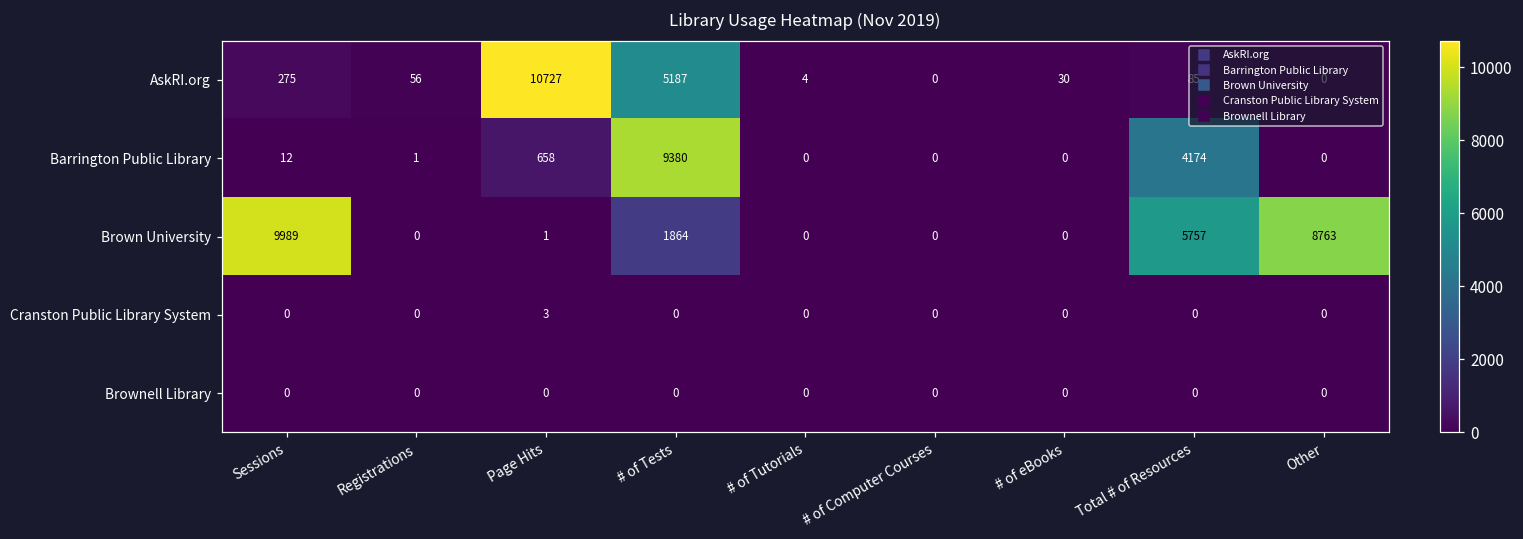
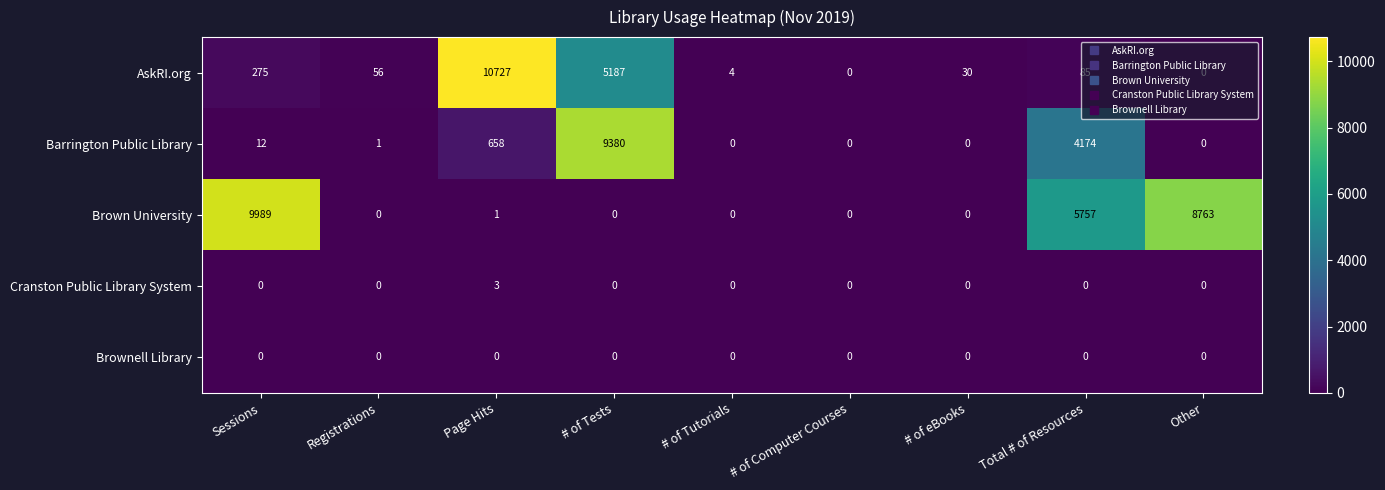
  {
    "AskRI.org": {
      "Sessions": 275,
      "Registrations": 56,
      "Page Hits": 10727,
      "# of Tests": 5187,
      "# of Tutorials": 4,
      "# of Computer Courses": 0,
      "# of eBooks": 30
    },
    "Barrington Public Library": {
      "Sessions": 12,
      "Registrations": 1,
      "Page Hits": 658,
      "# of Tests": 9380,
      "# of Tutorials": 0,
      "# of Computer Courses": 0,
      "# of eBooks": 0,
      "Total # of Resources": 4174,
      "Other": 0
    },
    "Brown University": {
      "Sessions": 9989,
      "Registrations": 0,
      "Page Hits": 1,
-     "# of Tests": 1864,
+     "# of Tests": 0,
      "# of Tutorials": 0,
      "# of Computer Courses": 0,
      "# of eBooks": 0,
      "Total # of Resources": 5757,
      "Other": 8763
    },
    "Cranston Public Library System": {
      "Sessions": 0,
      "Registrations": 0,
      "Page Hits": 3,
      "# of Tests": 0,
      "# of Tutorials": 0,
      "# of Computer Courses": 0,
      "# of eBooks": 0,
      "Total # of Resources": 0,
      "Other": 0
    },
    "Brownell Library": {
      "Sessions": 0,
      "Registrations": 0,
      "Page Hits": 0,
      "# of Tests": 0,
      "# of Tutorials": 0,
      "# of Computer Courses": 0,
      "# of eBooks": 0,
      "Total # of Resources": 0,
      "Other": 0
    }
  }
